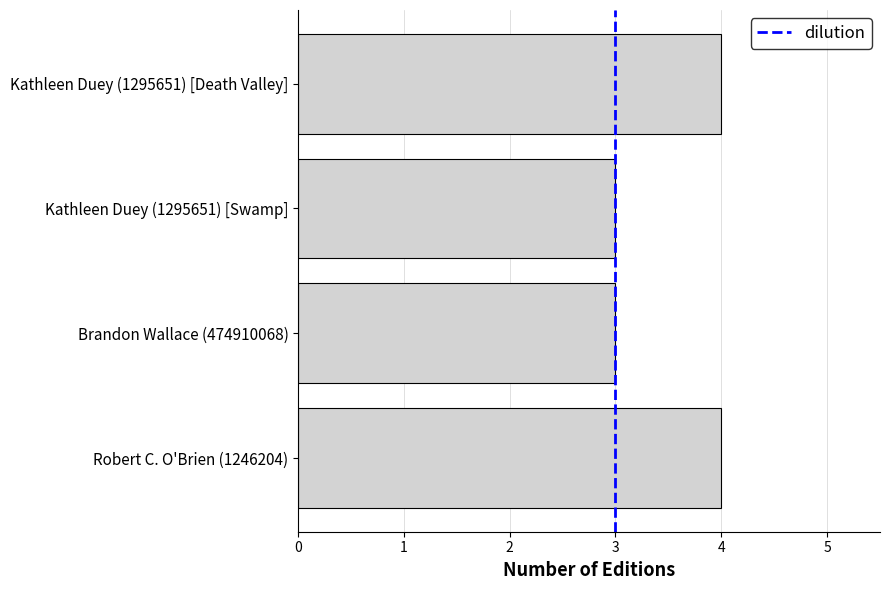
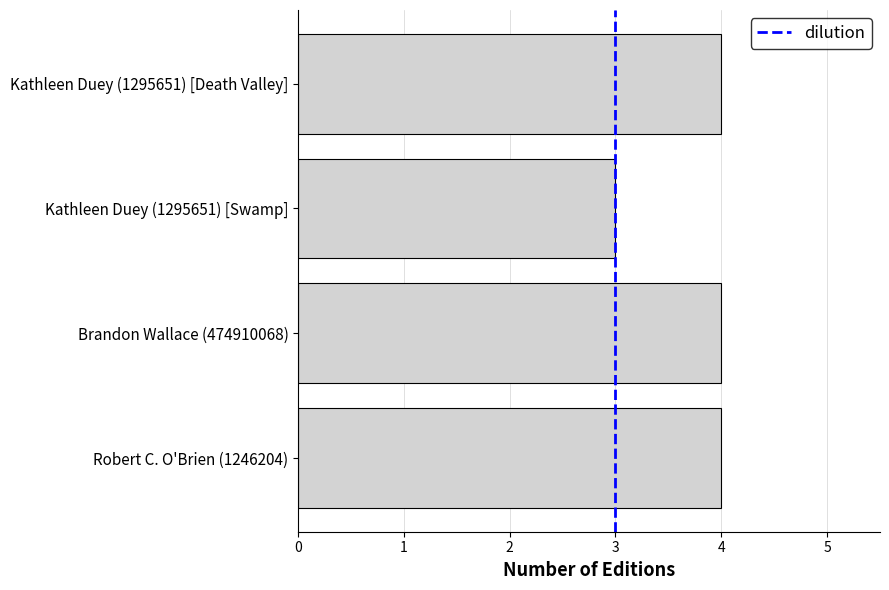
  {
    "Kathleen Duey (1295651) [Death Valley]": 4,
    "Kathleen Duey (1295651) [Swamp]": 3,
-   "Brandon Wallace (474910068)": 3,
+   "Brandon Wallace (474910068)": 4,
    "Robert C. O'Brien (1246204)": 4
  }
